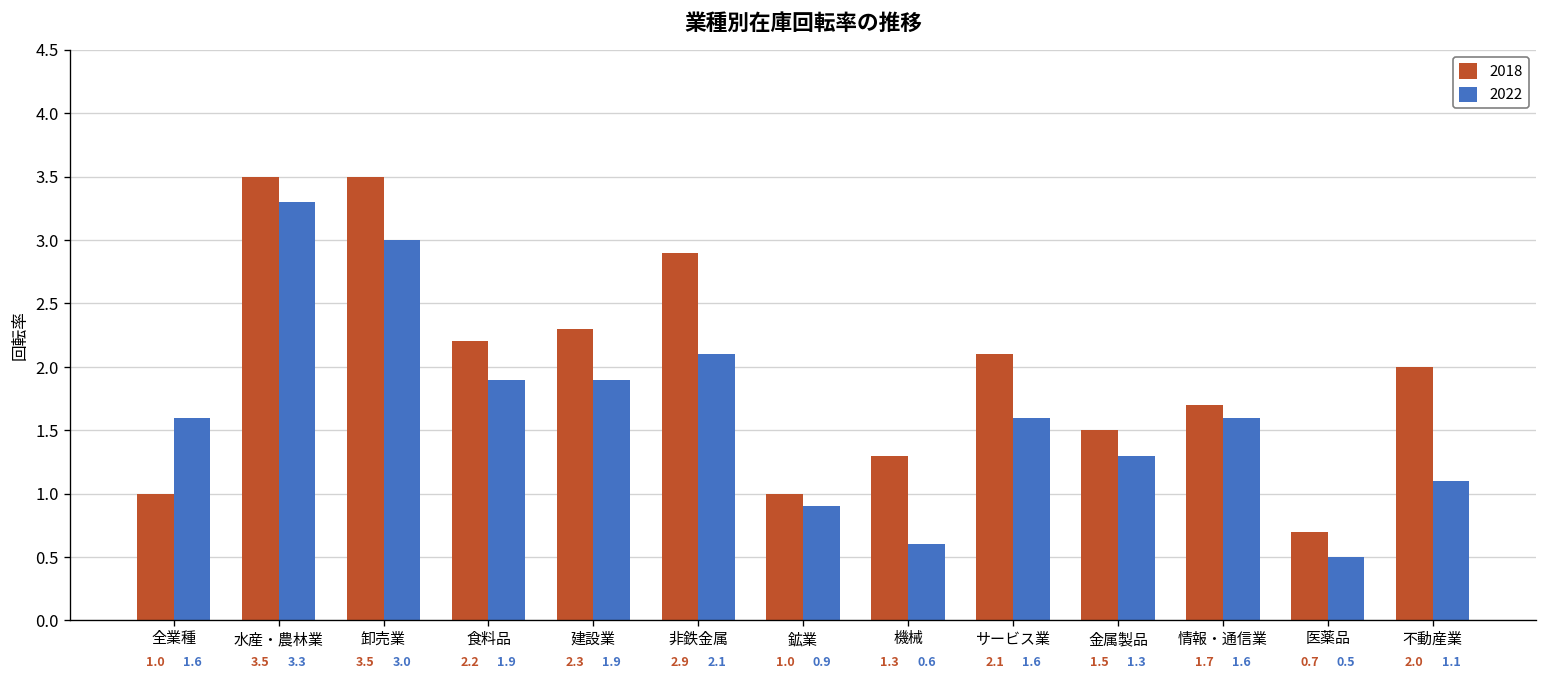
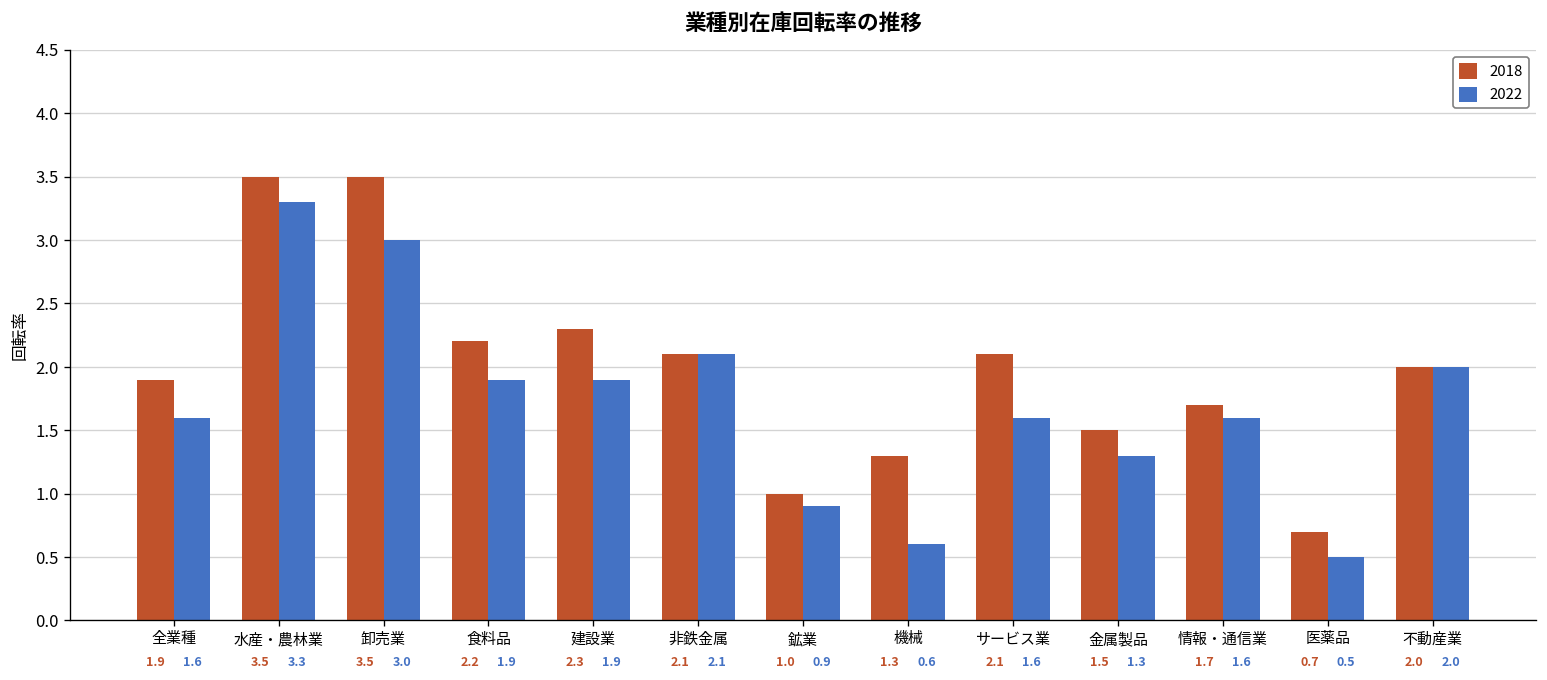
  {
    "2018": {
-     "全業種": 1.0,
-     "非鉄金属": 2.9
+     "全業種": 1.9,
+     "非鉄金属": 2.1
    },
    "2022": {
-     "不動産業": 1.1
+     "不動産業": 2.0
    }
  }
